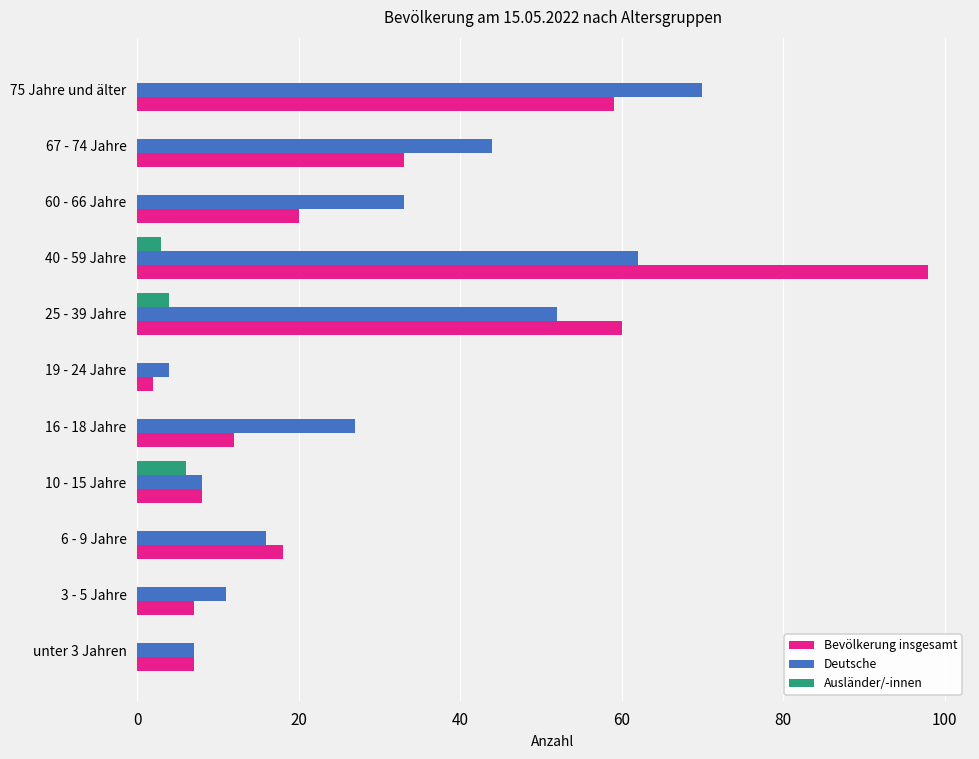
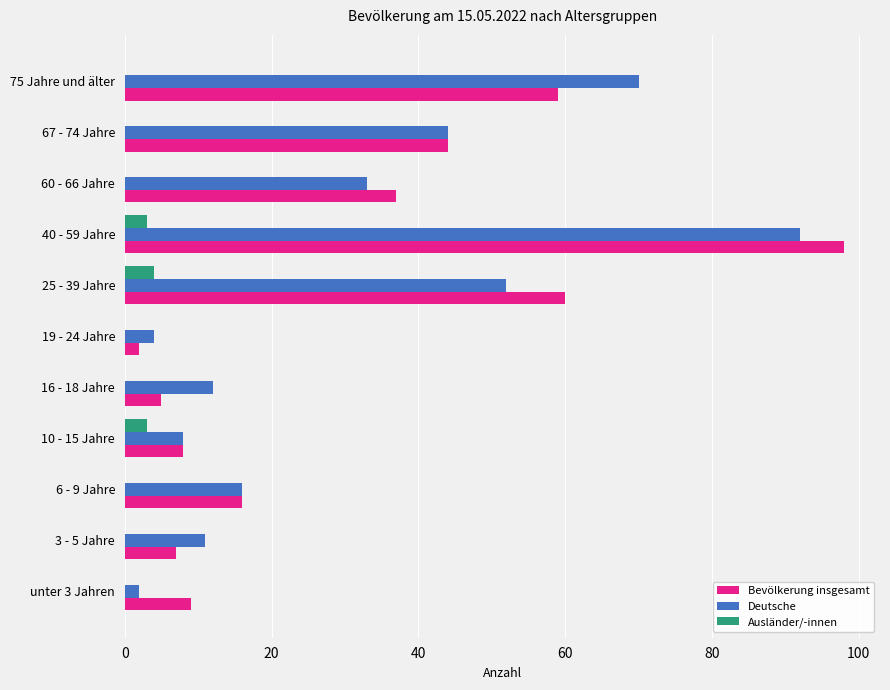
  {
    "Bevölkerung insgesamt": {
      "75 Jahre und älter": 59,
-     "67 - 74 Jahre": 33,
-     "60 - 66 Jahre": 20,
+     "67 - 74 Jahre": 44,
+     "60 - 66 Jahre": 37,
      "40 - 59 Jahre": 98,
      "25 - 39 Jahre": 60,
      "19 - 24 Jahre": 2,
-     "16 - 18 Jahre": 12,
+     "16 - 18 Jahre": 5,
      "10 - 15 Jahre": 8,
-     "6 - 9 Jahre": 18,
+     "6 - 9 Jahre": 16,
      "3 - 5 Jahre": 7,
-     "unter 3 Jahren": 7
+     "unter 3 Jahren": 9
    },
    "Deutsche": {
      "75 Jahre und älter": 70,
      "67 - 74 Jahre": 44,
      "60 - 66 Jahre": 33,
-     "40 - 59 Jahre": 62,
+     "40 - 59 Jahre": 92,
      "25 - 39 Jahre": 52,
      "19 - 24 Jahre": 4,
-     "16 - 18 Jahre": 27,
+     "16 - 18 Jahre": 12,
      "10 - 15 Jahre": 8,
      "6 - 9 Jahre": 16,
      "3 - 5 Jahre": 11,
-     "unter 3 Jahren": 7
+     "unter 3 Jahren": 2
    },
    "Ausländer/-innen": {
      "75 Jahre und älter": 0,
      "67 - 74 Jahre": 0,
      "60 - 66 Jahre": 0,
      "40 - 59 Jahre": 3,
      "25 - 39 Jahre": 4,
      "19 - 24 Jahre": 0,
      "16 - 18 Jahre": 0,
-     "10 - 15 Jahre": 6,
+     "10 - 15 Jahre": 3,
      "6 - 9 Jahre": 0,
      "3 - 5 Jahre": 0,
      "unter 3 Jahren": 0
    }
  }
